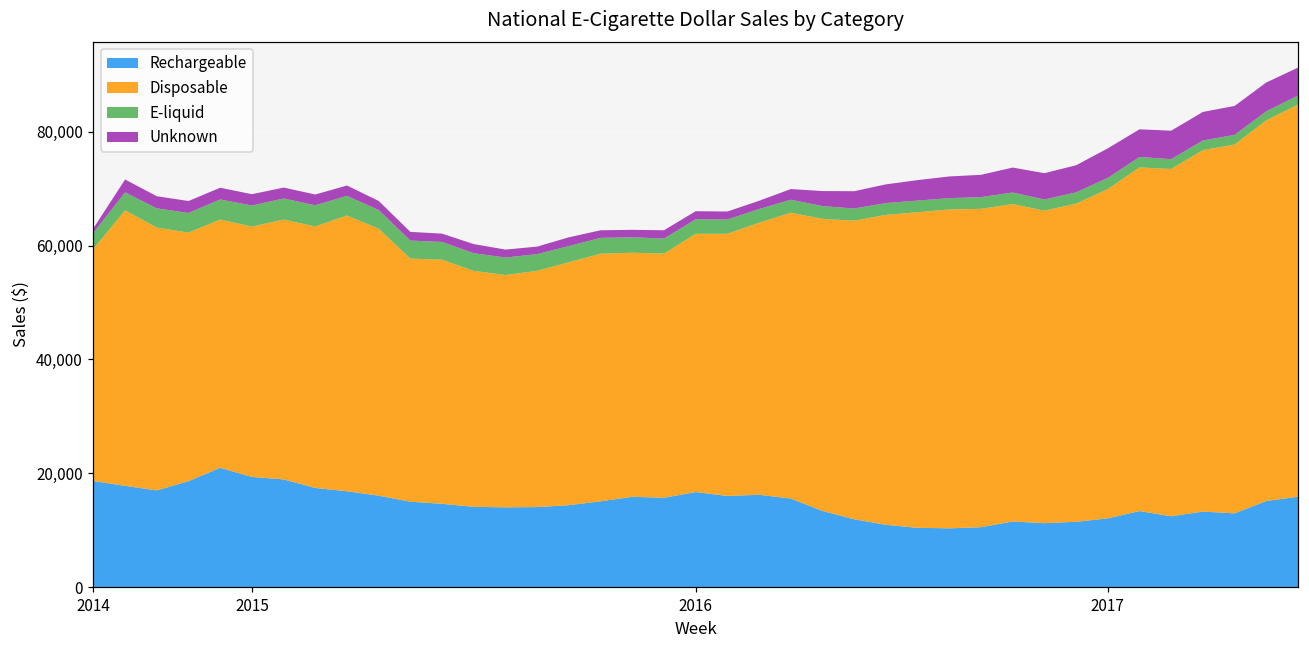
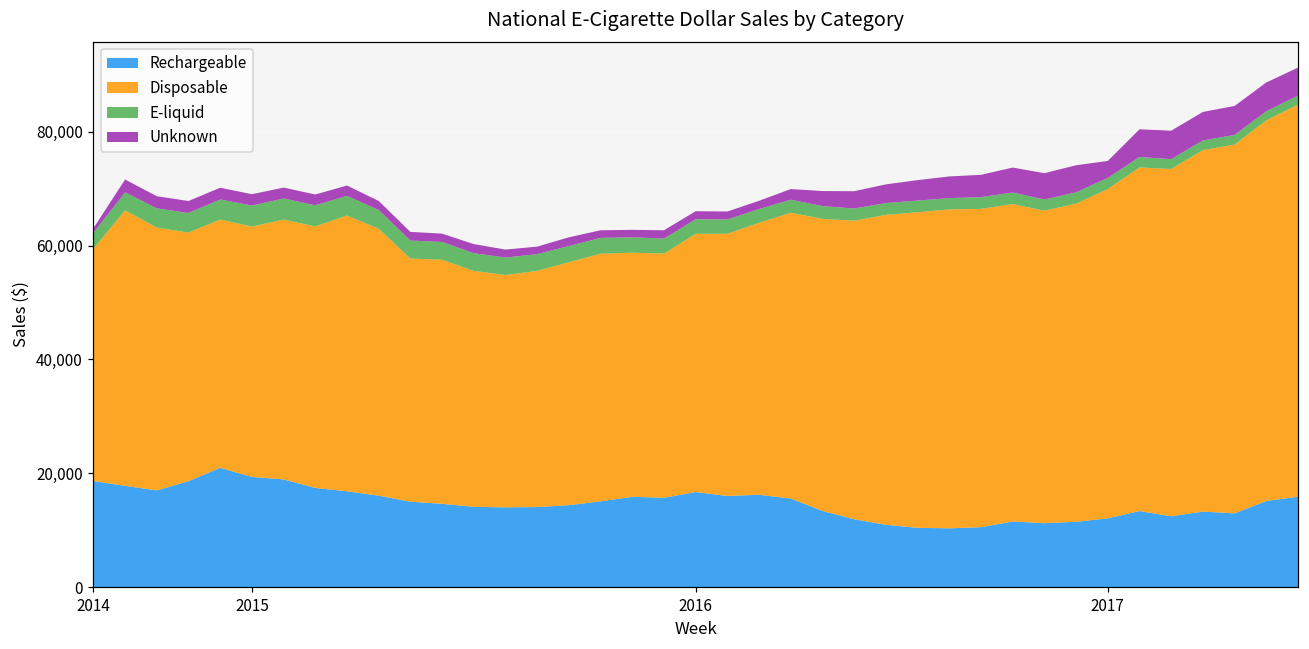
  {
    "Rechargeable": {
      "2014": "19,000",
      "2015": "19,000",
      "2016": "17,000",
      "2017": "12,000"
    },
    "Disposable": {
      "2014": "41,000",
      "2015": "44,000",
      "2016": "45,000",
      "2017": "58,000"
    },
    "E-liquid": {
      "2014": "3,000",
      "2015": "4,000",
      "2016": "3,000",
      "2017": "2,000"
    },
    "Unknown": {
      "2014": "1,000",
      "2015": "2,000",
      "2016": "1,000",
-     "2017": "5,000"
+     "2017": "3,000"
    }
  }
